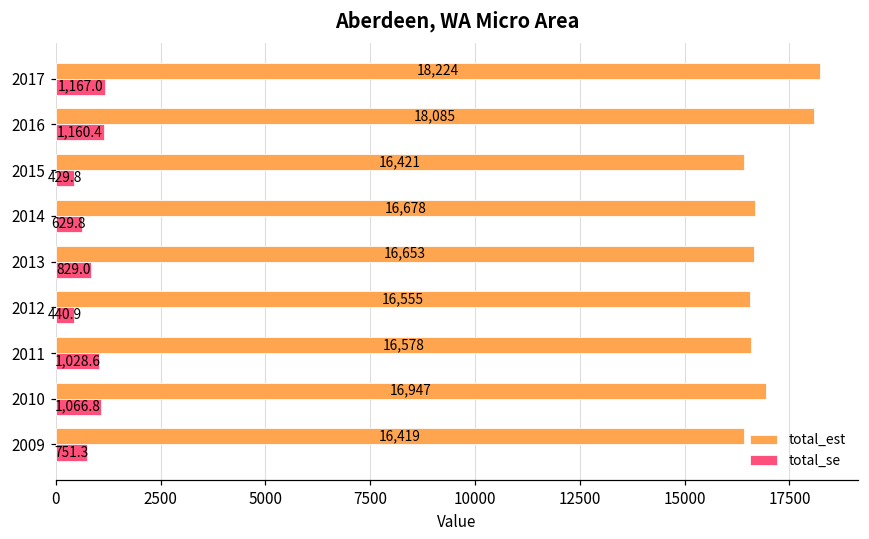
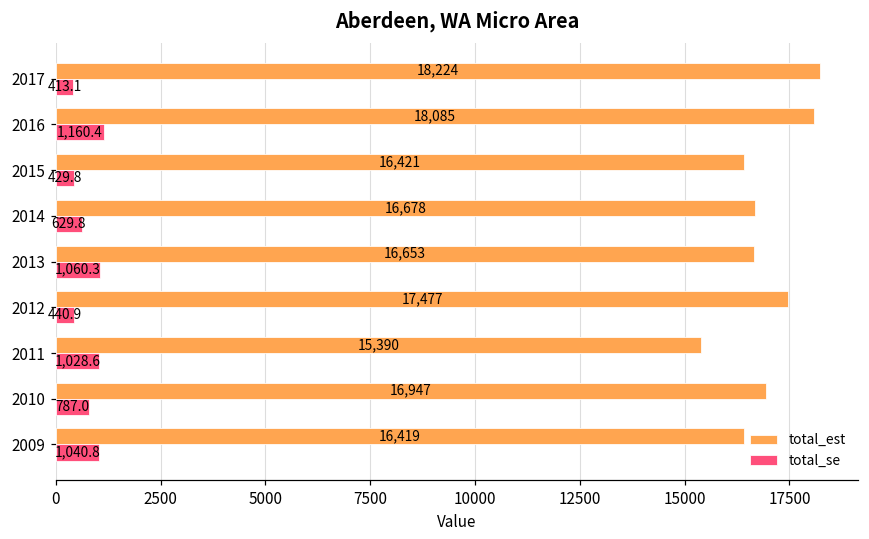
  {
    "total_est": {
      "2017": "18,224",
      "2016": "18,085",
      "2015": "16,421",
      "2014": "16,678",
      "2013": "16,653",
-     "2012": "16,555",
-     "2011": "16,578",
+     "2012": "17,477",
+     "2011": "15,390",
      "2010": "16,947",
      "2009": "16,419"
    },
    "total_se": {
-     "2017": "1,167.0",
+     "2017": "413.1",
      "2016": "1,160.4",
      "2015": "429.8",
      "2014": "629.8",
-     "2013": "829.0",
+     "2013": "1,060.3",
      "2012": "440.9",
      "2011": "1,028.6",
-     "2010": "1,066.8",
-     "2009": "751.3"
+     "2010": "787.0",
+     "2009": "1,040.8"
    }
  }
